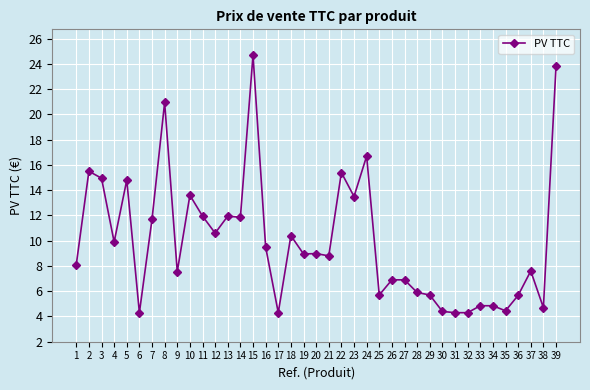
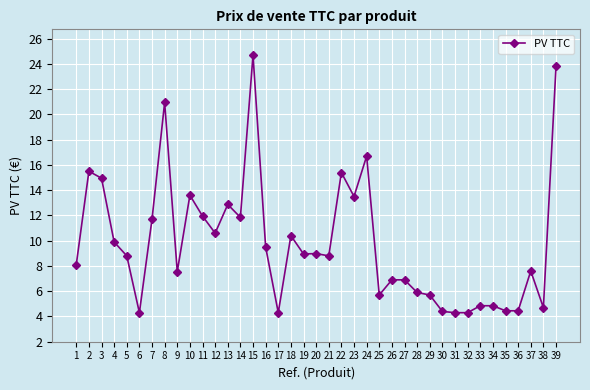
  {
    "1": 8.1,
    "2": 15.5,
    "3": 15.0,
    "4": 9.9,
-   "5": 14.8,
+   "5": 8.8,
    "6": 4.3,
    "7": 11.7,
    "8": 21.0,
    "9": 7.6,
    "10": 13.6,
    "11": 12.0,
    "12": 10.6,
-   "13": 12.0,
+   "13": 12.9,
    "14": 11.9,
    "15": 24.7,
    "16": 9.5,
    "17": 4.3,
    "18": 10.4,
    "19": 9.0,
    "20": 9.0,
    "21": 8.8,
    "22": 15.4,
    "23": 13.5,
    "24": 16.7,
    "25": 5.7,
    "26": 6.9,
    "27": 6.9,
    "28": 5.9,
    "29": 5.7,
    "30": 4.4,
    "31": 4.3,
    "32": 4.3,
    "33": 4.9,
    "34": 4.9,
    "35": 4.5,
-   "36": 5.7,
+   "36": 4.5,
    "37": 7.6,
    "38": 4.7,
    "39": 23.8
  }
